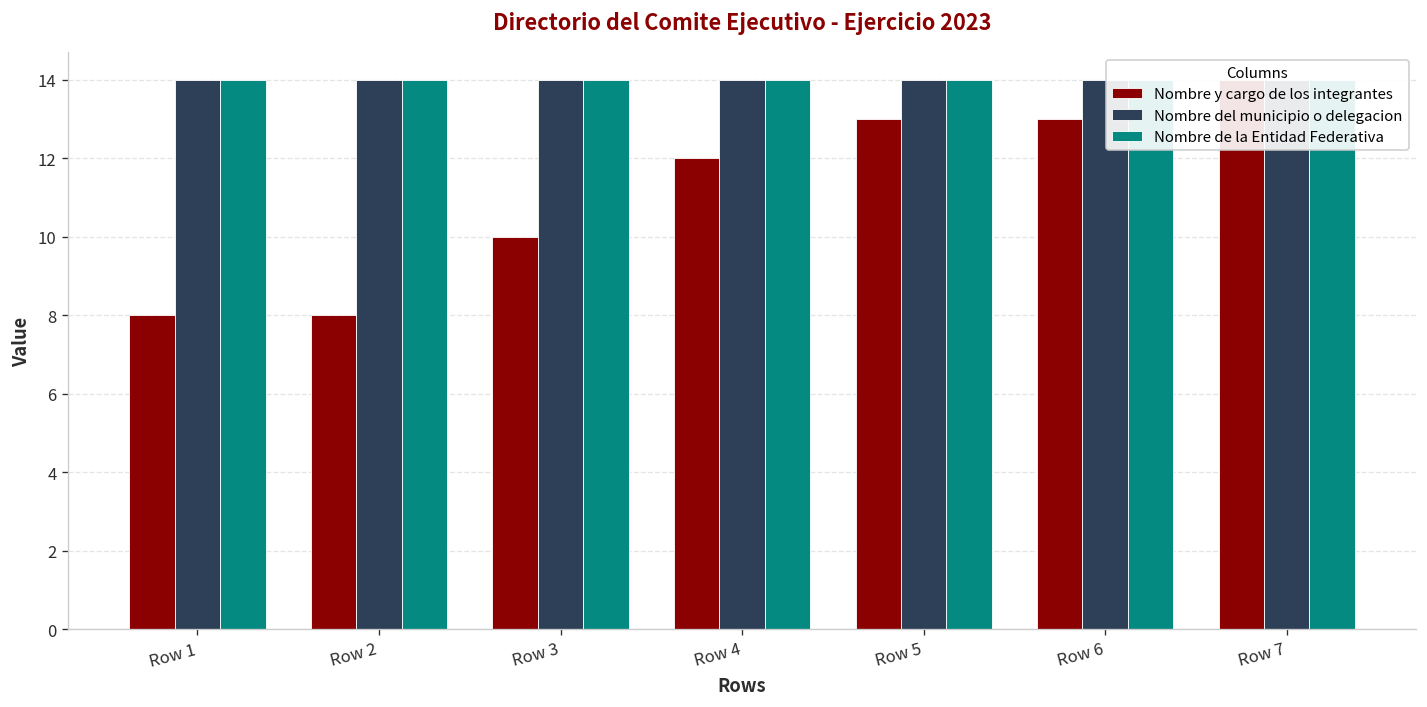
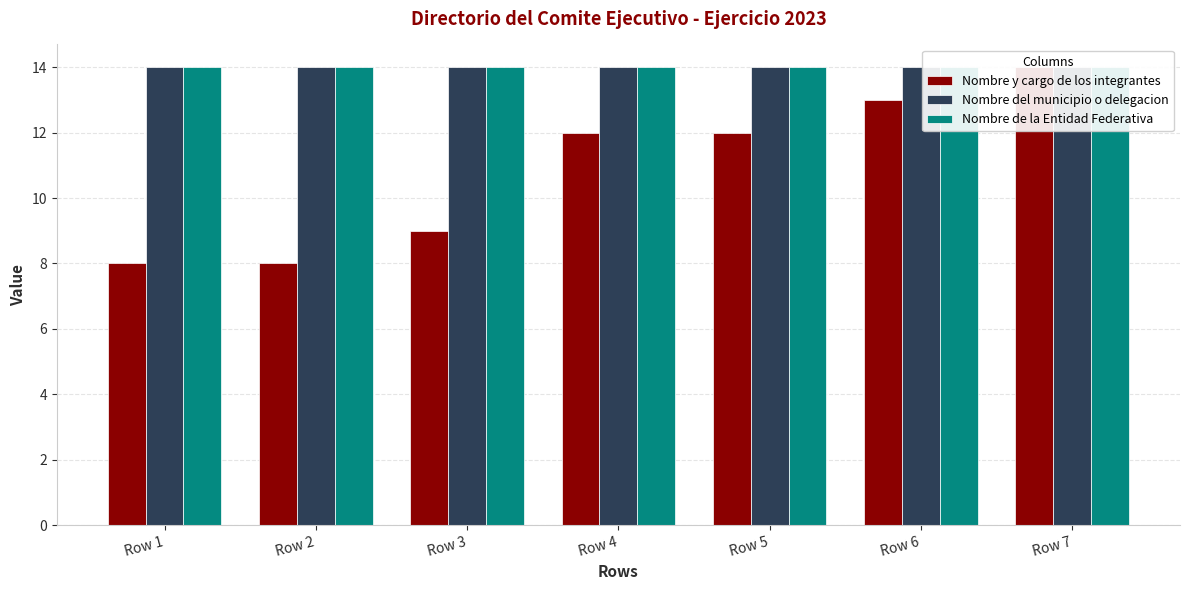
  {
    "Nombre y cargo de los integrantes": {
      "Row 1": 8,
      "Row 2": 8,
-     "Row 3": 10,
+     "Row 3": 9,
      "Row 4": 12,
-     "Row 5": 13,
+     "Row 5": 12,
      "Row 6": 13
    },
    "Nombre del municipio o delegacion": {
      "Row 1": 14,
      "Row 2": 14,
      "Row 3": 14,
      "Row 4": 14,
      "Row 5": 14,
      "Row 6": 14
    },
    "Nombre de la Entidad Federativa": {
      "Row 1": 14,
      "Row 2": 14,
      "Row 3": 14,
      "Row 4": 14,
      "Row 5": 14
    }
  }
